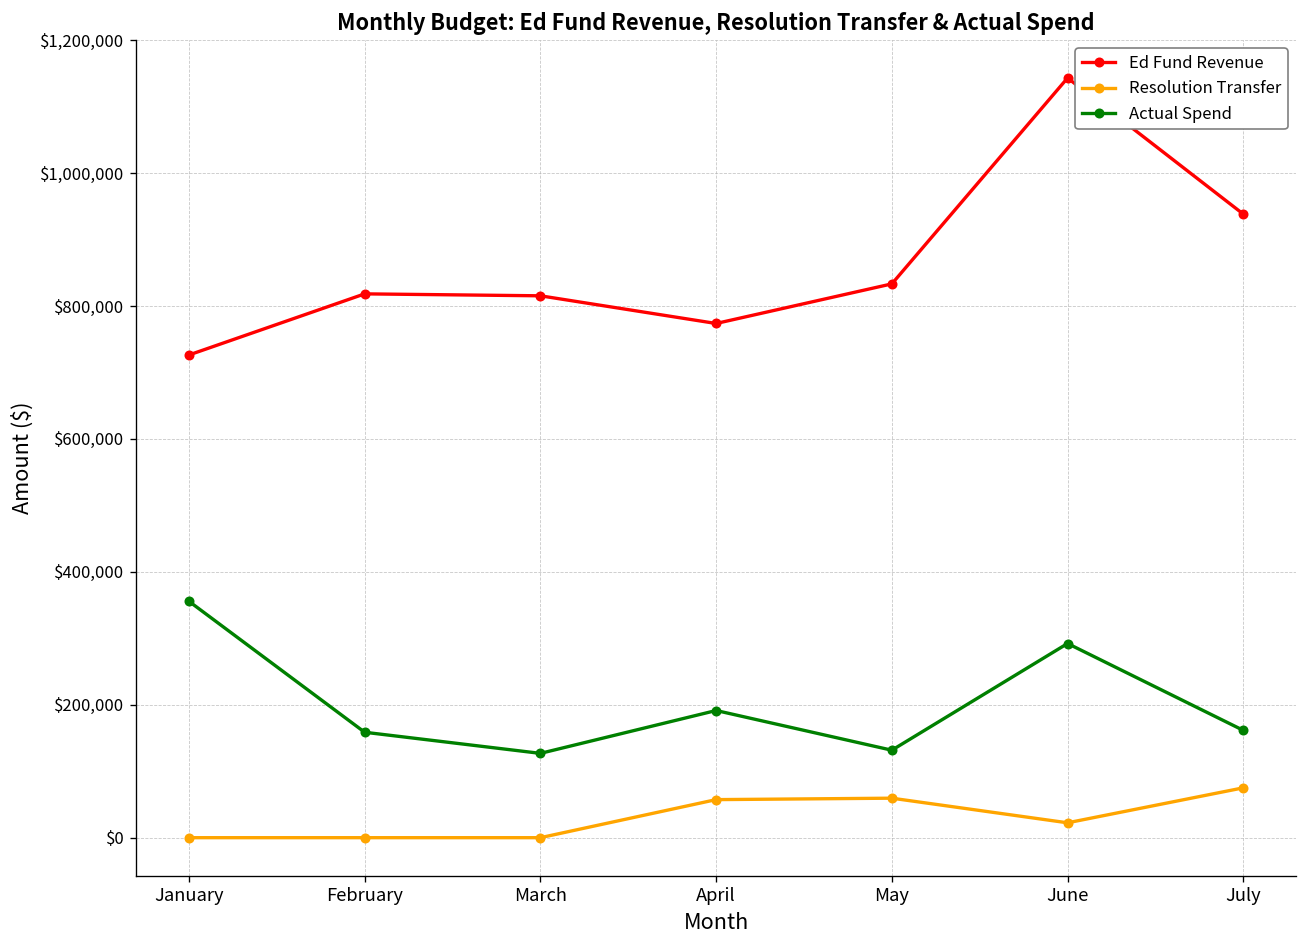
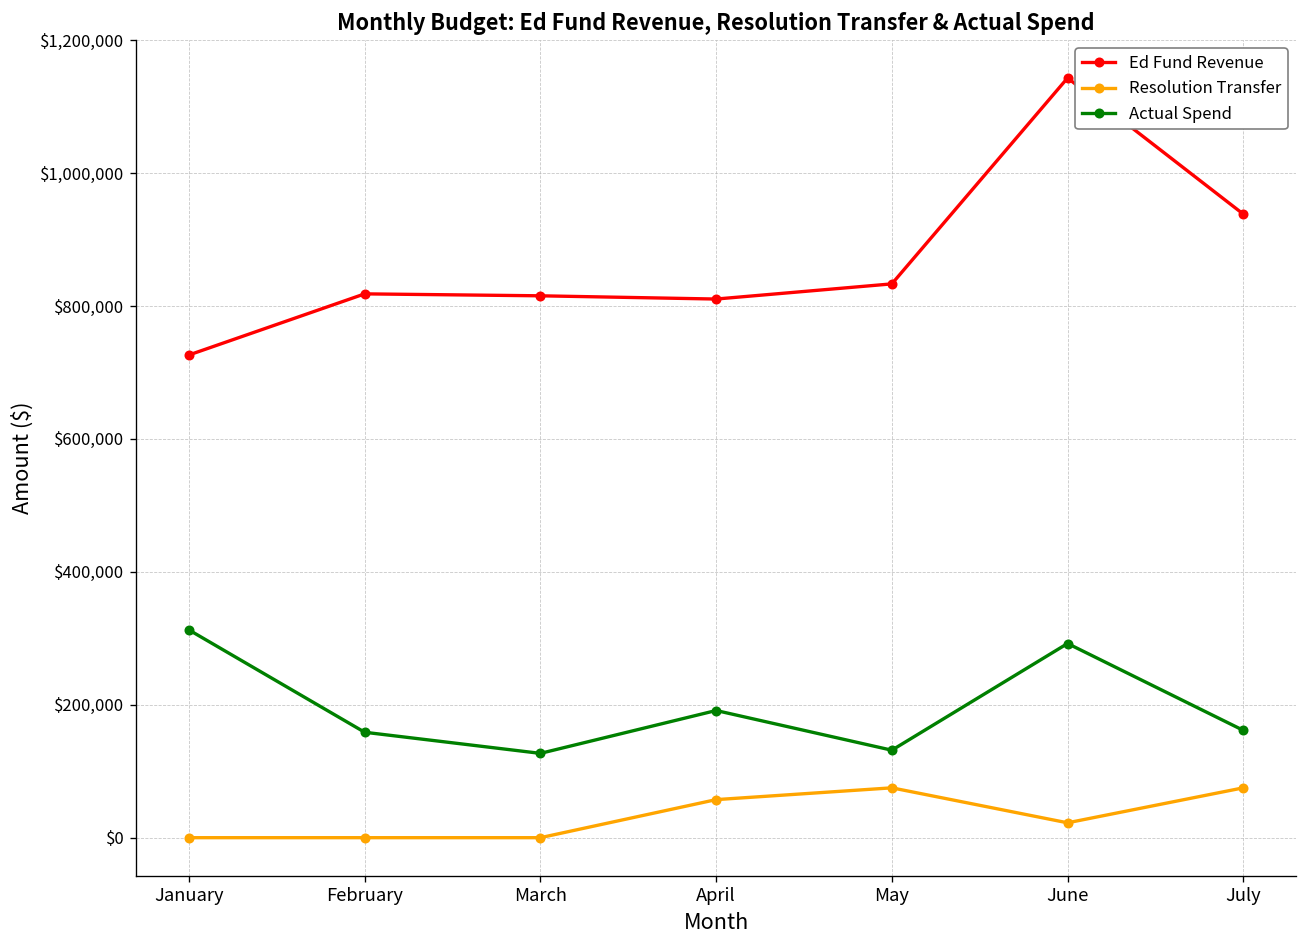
  {
    "Ed Fund Revenue": {
      "January": "$730,000",
      "February": "$820,000",
      "March": "$820,000",
-     "April": "$770,000",
+     "April": "$810,000",
      "May": "$830,000",
      "June": "$1,140,000",
      "July": "$940,000"
    },
    "Resolution Transfer": {
      "January": "$0",
      "February": "$0",
      "March": "$0",
      "April": "$60,000",
-     "May": "$60,000",
+     "May": "$80,000",
      "June": "$20,000",
      "July": "$80,000"
    },
    "Actual Spend": {
-     "January": "$360,000",
+     "January": "$310,000",
      "February": "$160,000",
      "March": "$130,000",
      "April": "$190,000",
      "May": "$130,000",
      "June": "$290,000",
      "July": "$160,000"
    }
  }
